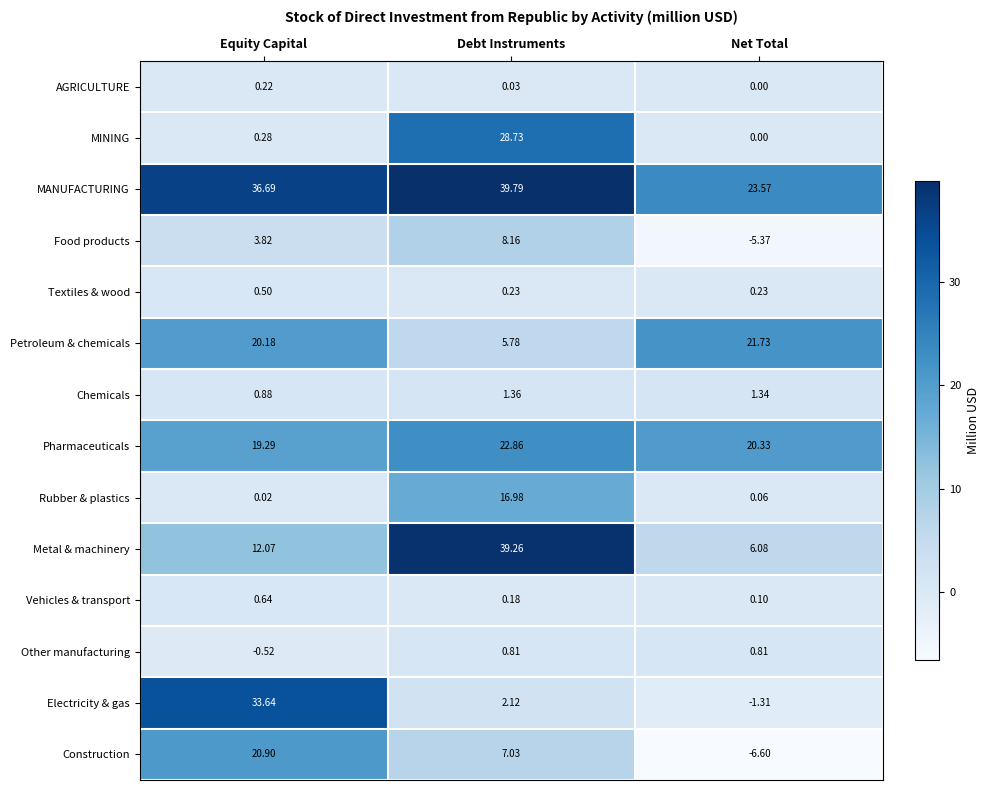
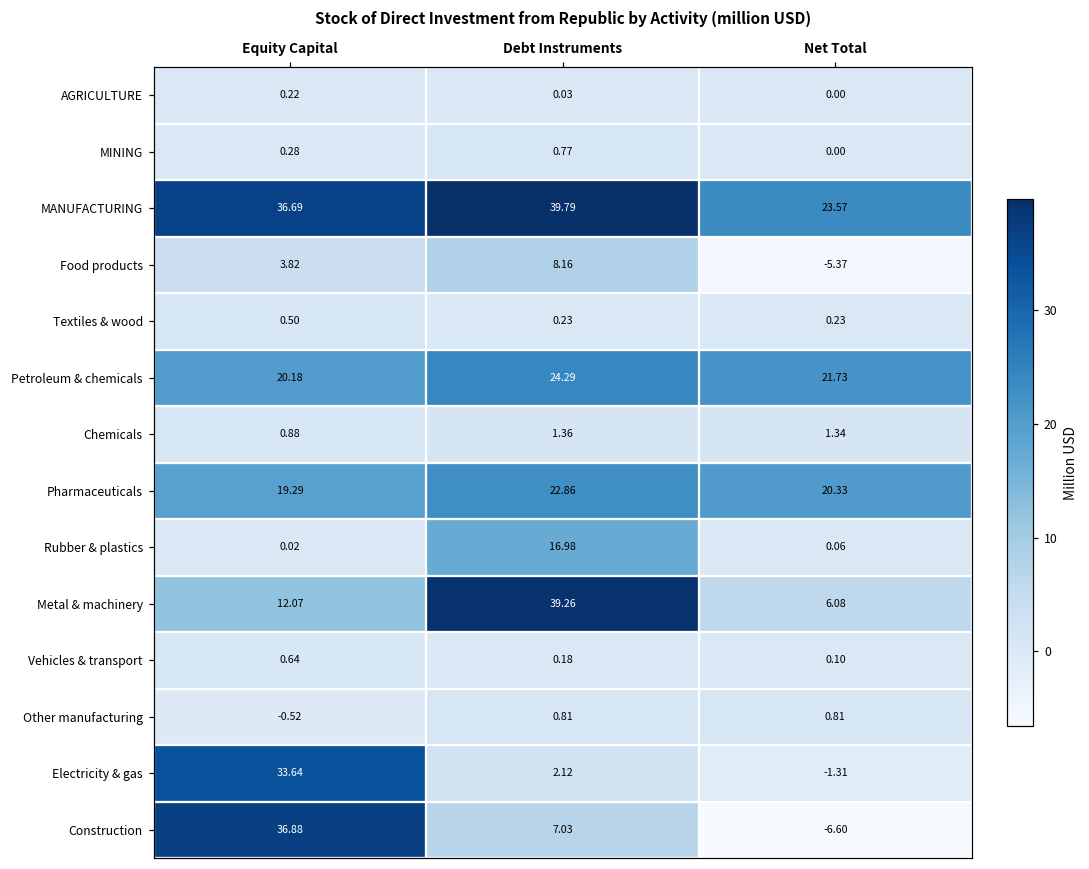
  {
    "AGRICULTURE": {
      "Equity Capital": 0.22,
      "Debt Instruments": 0.03,
      "Net Total": 0.00
    },
    "MINING": {
      "Equity Capital": 0.28,
-     "Debt Instruments": 28.73,
+     "Debt Instruments": 0.77,
      "Net Total": 0.00
    },
    "MANUFACTURING": {
      "Equity Capital": 36.69,
      "Debt Instruments": 39.79,
      "Net Total": 23.57
    },
    "Food products": {
      "Equity Capital": 3.82,
      "Debt Instruments": 8.16,
      "Net Total": -5.37
    },
    "Textiles & wood": {
      "Equity Capital": 0.50,
      "Debt Instruments": 0.23,
      "Net Total": 0.23
    },
    "Petroleum & chemicals": {
      "Equity Capital": 20.18,
-     "Debt Instruments": 5.78,
+     "Debt Instruments": 24.29,
      "Net Total": 21.73
    },
    "Chemicals": {
      "Equity Capital": 0.88,
      "Debt Instruments": 1.36,
      "Net Total": 1.34
    },
    "Pharmaceuticals": {
      "Equity Capital": 19.29,
      "Debt Instruments": 22.86,
      "Net Total": 20.33
    },
    "Rubber & plastics": {
      "Equity Capital": 0.02,
      "Debt Instruments": 16.98,
      "Net Total": 0.06
    },
    "Metal & machinery": {
      "Equity Capital": 12.07,
      "Debt Instruments": 39.26,
      "Net Total": 6.08
    },
    "Vehicles & transport": {
      "Equity Capital": 0.64,
      "Debt Instruments": 0.18,
      "Net Total": 0.10
    },
    "Other manufacturing": {
      "Equity Capital": -0.52,
      "Debt Instruments": 0.81,
      "Net Total": 0.81
    },
    "Electricity & gas": {
      "Equity Capital": 33.64,
      "Debt Instruments": 2.12,
      "Net Total": -1.31
    },
    "Construction": {
-     "Equity Capital": 20.90,
+     "Equity Capital": 36.88,
      "Debt Instruments": 7.03,
      "Net Total": -6.60
    }
  }
